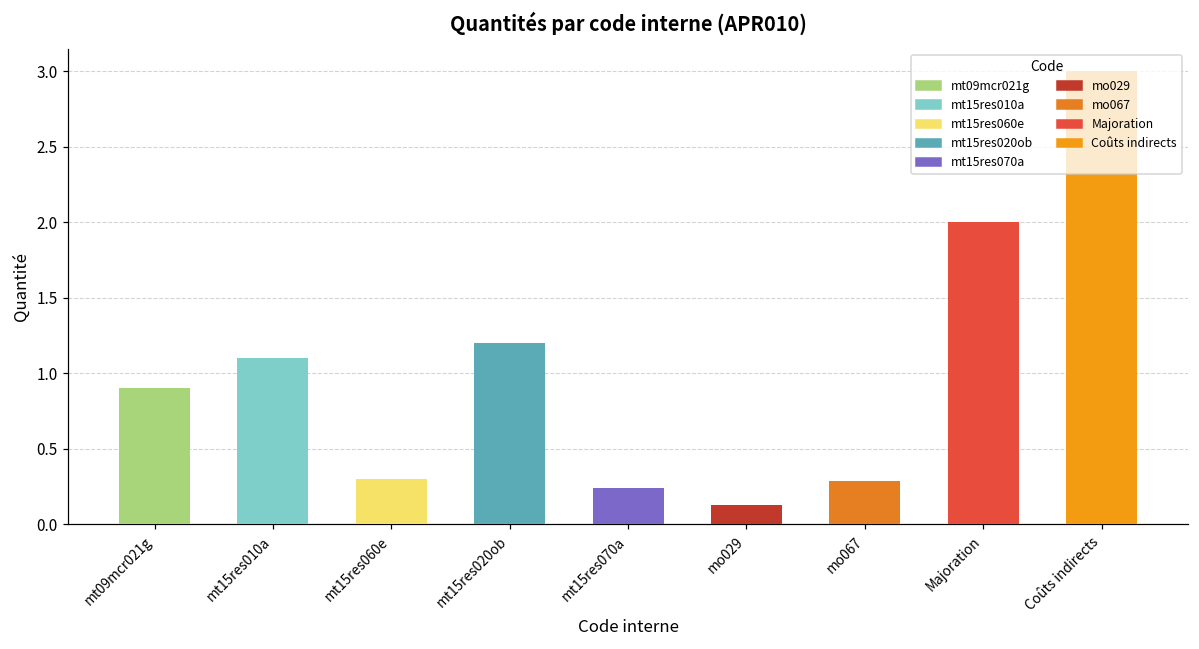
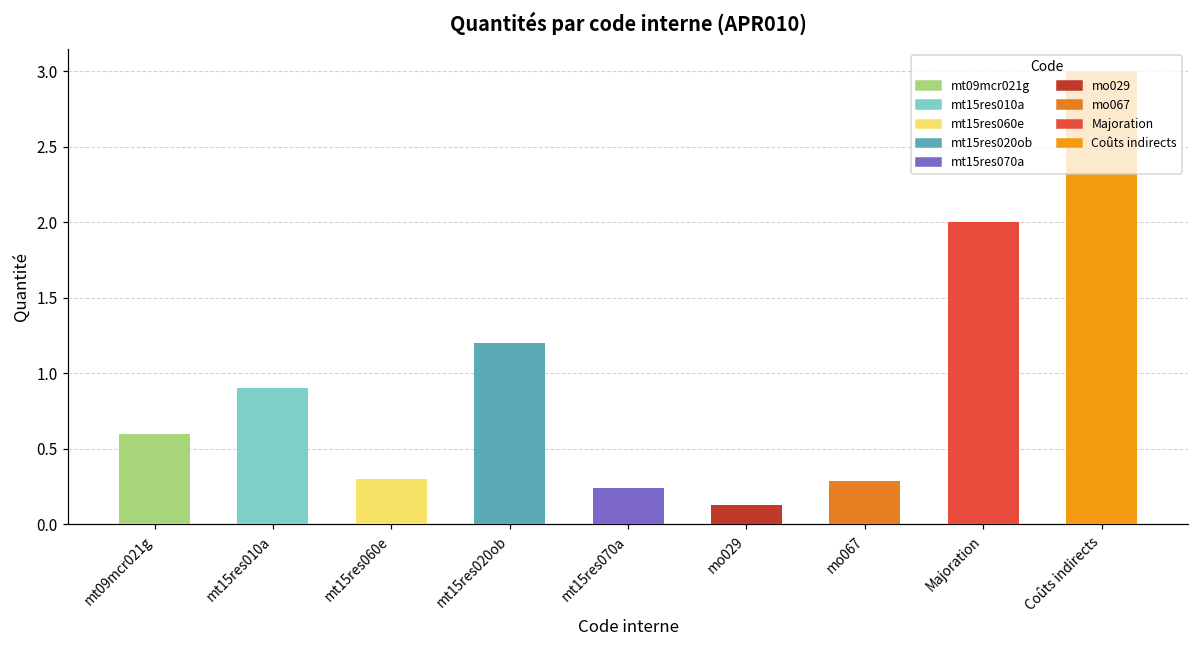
  {
-   "mt09mcr021g": 0.9,
-   "mt15res010a": 1.1,
+   "mt09mcr021g": 0.6,
+   "mt15res010a": 0.9,
    "mt15res060e": 0.3,
    "mt15res020ob": 1.2,
    "mt15res070a": 0.24,
    "mo029": 0.13,
    "mo067": 0.3,
    "Majoration": 2.0
  }
